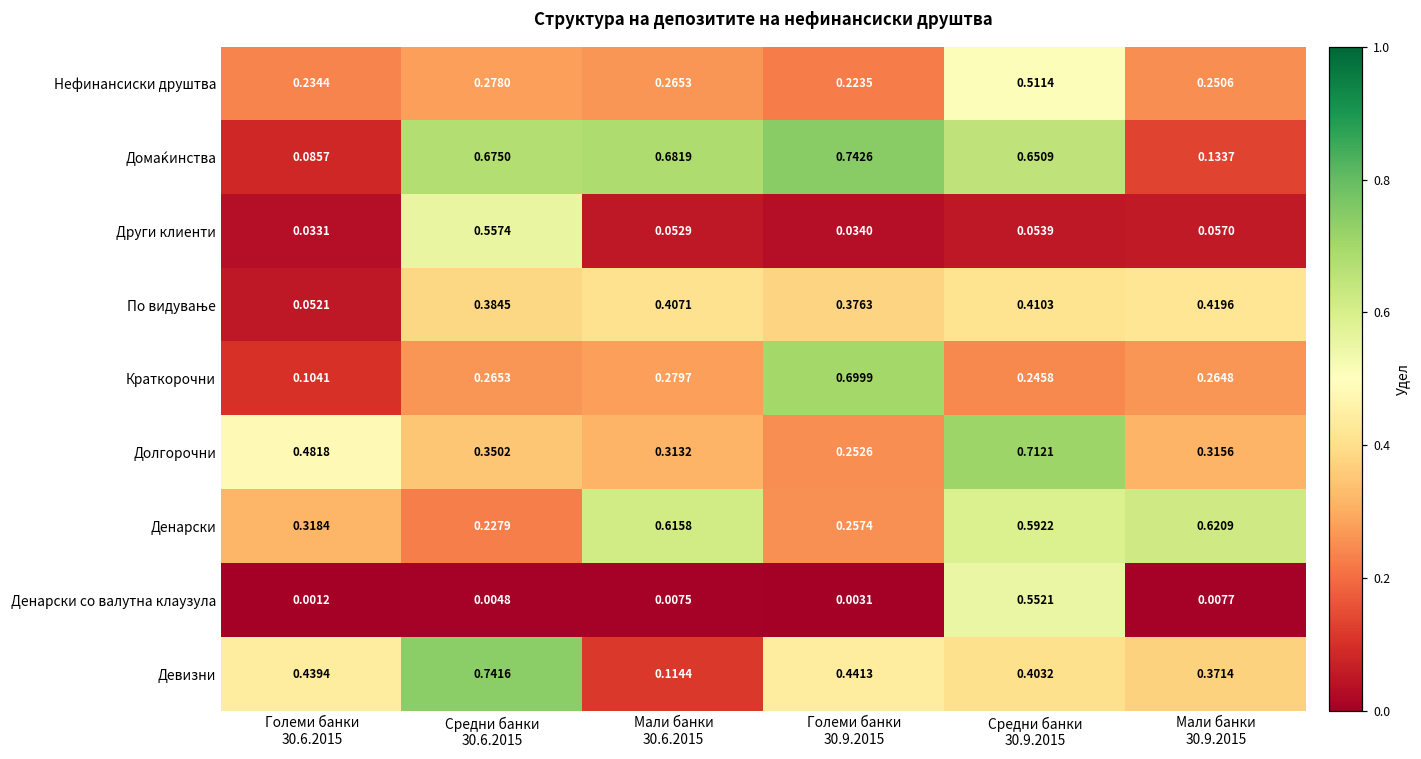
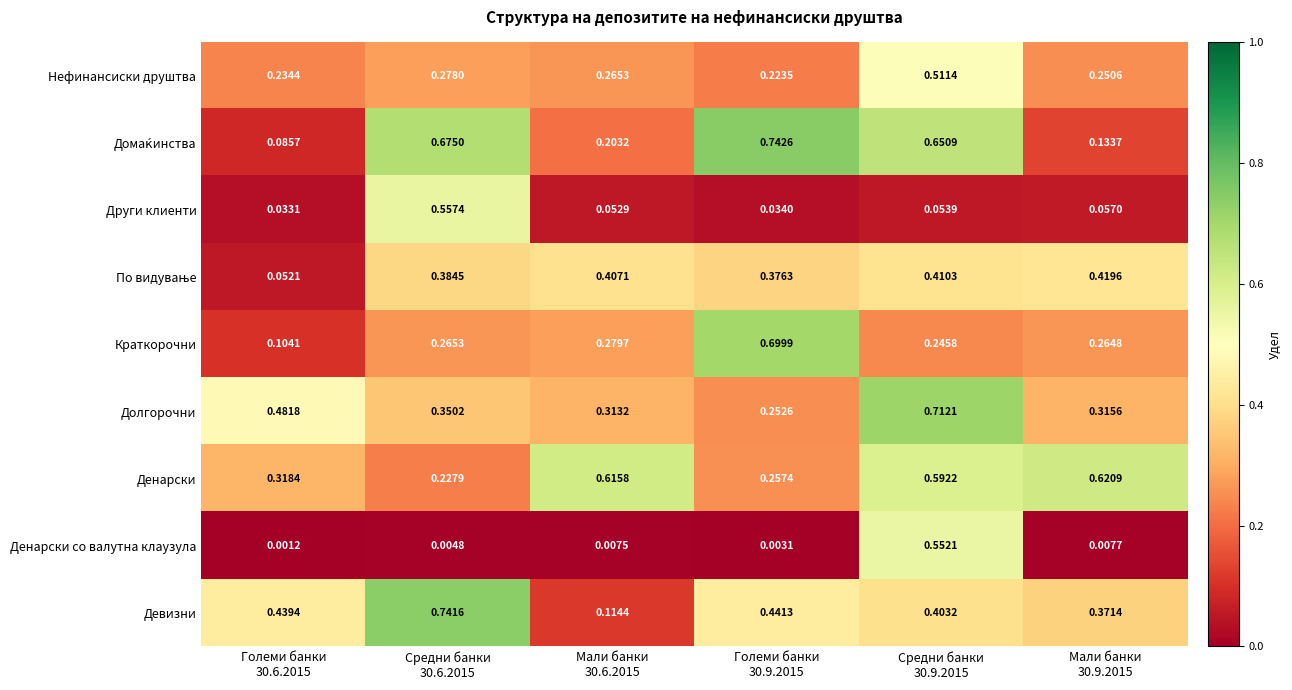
  {
    "Нефинансиски друштва": {
      "Големи банки 30.6.2015": 0.2344,
      "Средни банки 30.6.2015": 0.2780,
      "Мали банки 30.6.2015": 0.2653,
      "Големи банки 30.9.2015": 0.2235,
      "Средни банки 30.9.2015": 0.5114,
      "Мали банки 30.9.2015": 0.2506
    },
    "Домаќинства": {
      "Големи банки 30.6.2015": 0.0857,
      "Средни банки 30.6.2015": 0.6750,
-     "Мали банки 30.6.2015": 0.6819,
+     "Мали банки 30.6.2015": 0.2032,
      "Големи банки 30.9.2015": 0.7426,
      "Средни банки 30.9.2015": 0.6509,
      "Мали банки 30.9.2015": 0.1337
    },
    "Други клиенти": {
      "Големи банки 30.6.2015": 0.0331,
      "Средни банки 30.6.2015": 0.5574,
      "Мали банки 30.6.2015": 0.0529,
      "Големи банки 30.9.2015": 0.0340,
      "Средни банки 30.9.2015": 0.0539,
      "Мали банки 30.9.2015": 0.0570
    },
    "По видување": {
      "Големи банки 30.6.2015": 0.0521,
      "Средни банки 30.6.2015": 0.3845,
      "Мали банки 30.6.2015": 0.4071,
      "Големи банки 30.9.2015": 0.3763,
      "Средни банки 30.9.2015": 0.4103,
      "Мали банки 30.9.2015": 0.4196
    },
    "Краткорочни": {
      "Големи банки 30.6.2015": 0.1041,
      "Средни банки 30.6.2015": 0.2653,
      "Мали банки 30.6.2015": 0.2797,
      "Големи банки 30.9.2015": 0.6999,
      "Средни банки 30.9.2015": 0.2458,
      "Мали банки 30.9.2015": 0.2648
    },
    "Долгорочни": {
      "Големи банки 30.6.2015": 0.4818,
      "Средни банки 30.6.2015": 0.3502,
      "Мали банки 30.6.2015": 0.3132,
      "Големи банки 30.9.2015": 0.2526,
      "Средни банки 30.9.2015": 0.7121,
      "Мали банки 30.9.2015": 0.3156
    },
    "Денарски": {
      "Големи банки 30.6.2015": 0.3184,
      "Средни банки 30.6.2015": 0.2279,
      "Мали банки 30.6.2015": 0.6158,
      "Големи банки 30.9.2015": 0.2574,
      "Средни банки 30.9.2015": 0.5922,
      "Мали банки 30.9.2015": 0.6209
    },
    "Денарски со валутна клаузула": {
      "Големи банки 30.6.2015": 0.0012,
      "Средни банки 30.6.2015": 0.0048,
      "Мали банки 30.6.2015": 0.0075,
      "Големи банки 30.9.2015": 0.0031,
      "Средни банки 30.9.2015": 0.5521,
      "Мали банки 30.9.2015": 0.0077
    },
    "Девизни": {
      "Големи банки 30.6.2015": 0.4394,
      "Средни банки 30.6.2015": 0.7416,
      "Мали банки 30.6.2015": 0.1144,
      "Големи банки 30.9.2015": 0.4413,
      "Средни банки 30.9.2015": 0.4032,
      "Мали банки 30.9.2015": 0.3714
    }
  }
